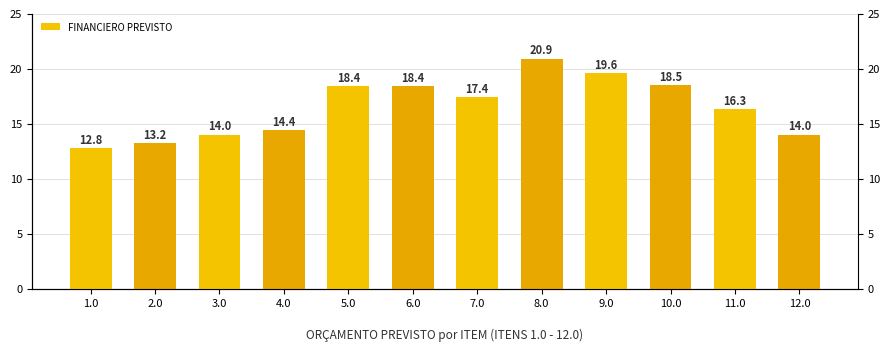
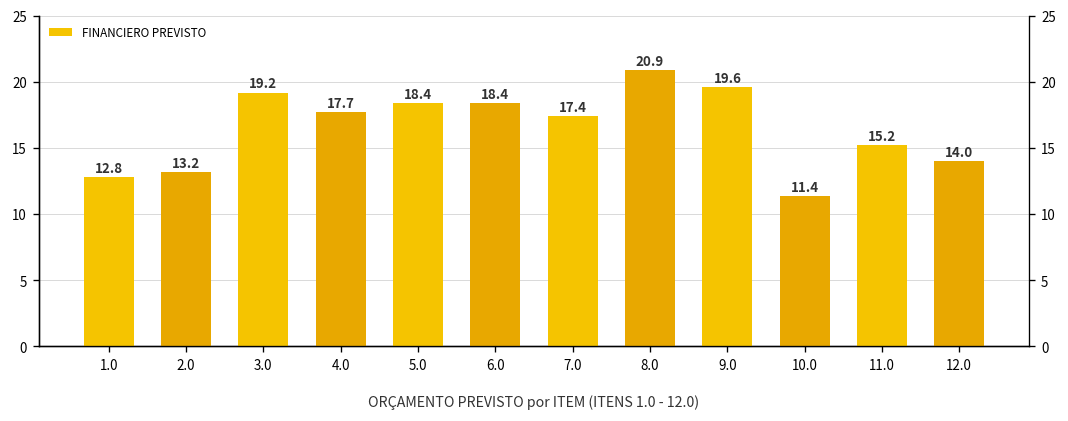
  {
    "1.0": 12.8,
    "2.0": 13.2,
-   "3.0": 14.0,
-   "4.0": 14.4,
+   "3.0": 19.2,
+   "4.0": 17.7,
    "5.0": 18.4,
    "6.0": 18.4,
    "7.0": 17.4,
    "8.0": 20.9,
    "9.0": 19.6,
-   "10.0": 18.5,
-   "11.0": 16.3,
+   "10.0": 11.4,
+   "11.0": 15.2,
    "12.0": 14.0
  }
